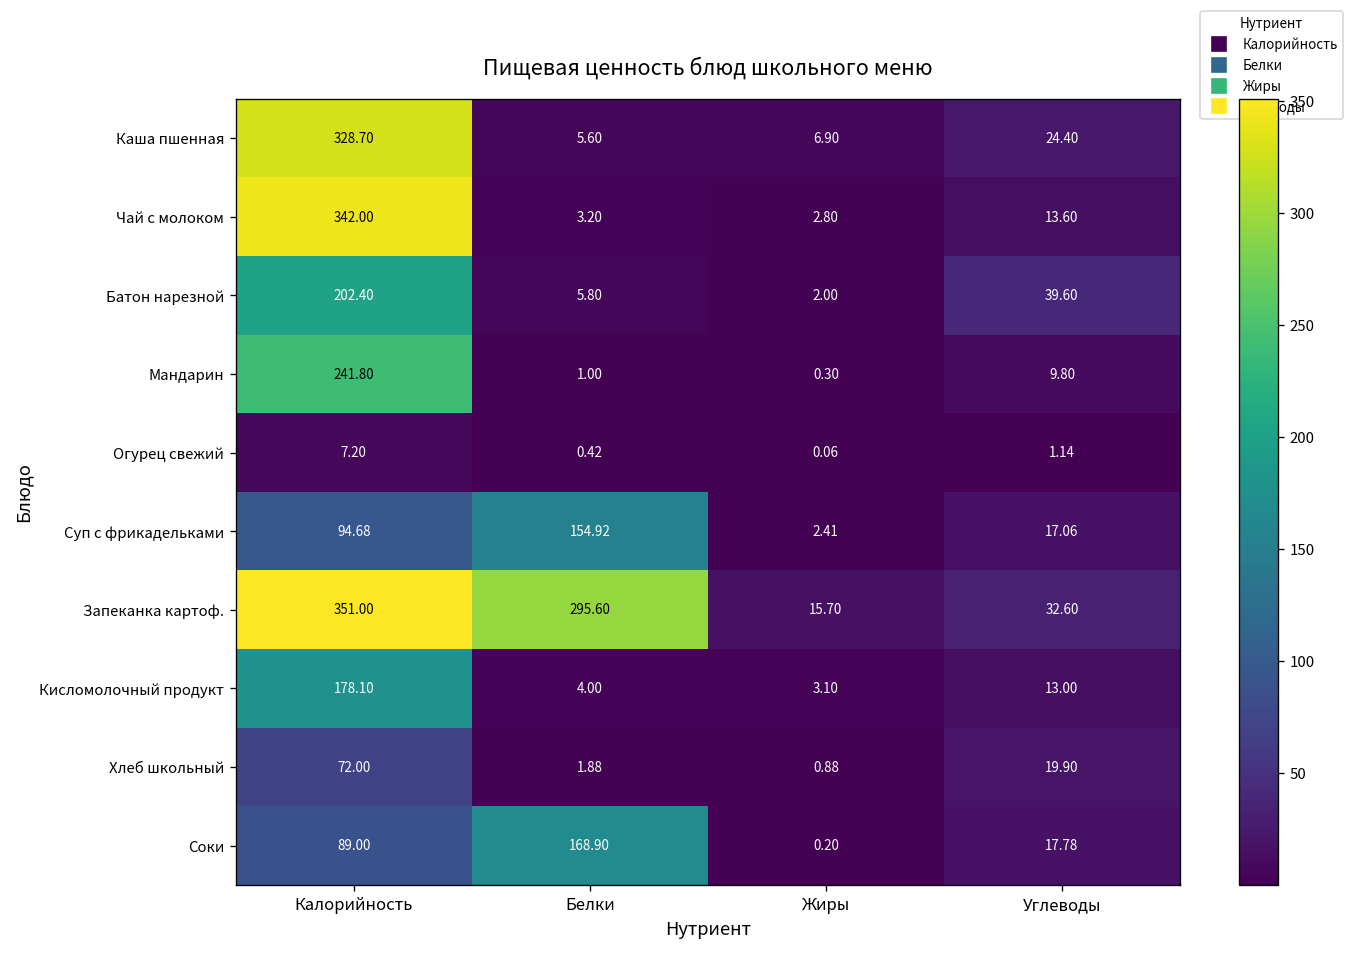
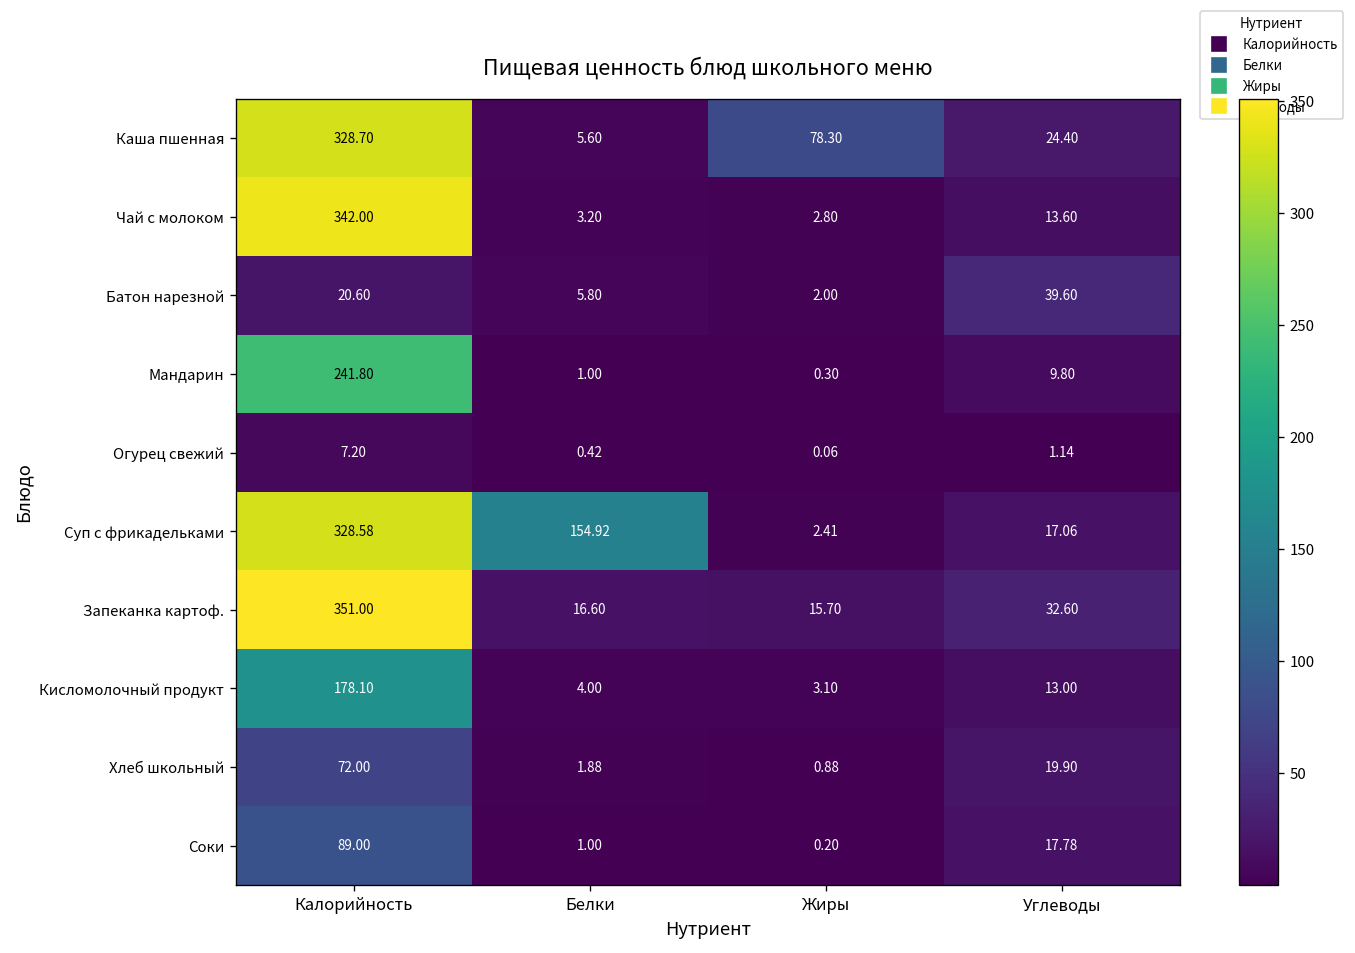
  {
    "Каша пшенная": {
      "Калорийность": 328.70,
      "Белки": 5.60,
-     "Жиры": 6.90,
+     "Жиры": 78.30,
      "Углеводы": 24.40
    },
    "Чай с молоком": {
      "Калорийность": 342.00,
      "Белки": 3.20,
      "Жиры": 2.80,
      "Углеводы": 13.60
    },
    "Батон нарезной": {
-     "Калорийность": 202.40,
+     "Калорийность": 20.60,
      "Белки": 5.80,
      "Жиры": 2.00,
      "Углеводы": 39.60
    },
    "Мандарин": {
      "Калорийность": 241.80,
      "Белки": 1.00,
      "Жиры": 0.30,
      "Углеводы": 9.80
    },
    "Огурец свежий": {
      "Калорийность": 7.20,
      "Белки": 0.42,
      "Жиры": 0.06,
      "Углеводы": 1.14
    },
    "Суп с фрикадельками": {
-     "Калорийность": 94.68,
+     "Калорийность": 328.58,
      "Белки": 154.92,
      "Жиры": 2.41,
      "Углеводы": 17.06
    },
    "Запеканка картоф.": {
      "Калорийность": 351.00,
-     "Белки": 295.60,
+     "Белки": 16.60,
      "Жиры": 15.70,
      "Углеводы": 32.60
    },
    "Кисломолочный продукт": {
      "Калорийность": 178.10,
      "Белки": 4.00,
      "Жиры": 3.10,
      "Углеводы": 13.00
    },
    "Хлеб школьный": {
      "Калорийность": 72.00,
      "Белки": 1.88,
      "Жиры": 0.88,
      "Углеводы": 19.90
    },
    "Соки": {
      "Калорийность": 89.00,
-     "Белки": 168.90,
+     "Белки": 1.00,
      "Жиры": 0.20,
      "Углеводы": 17.78
    }
  }
